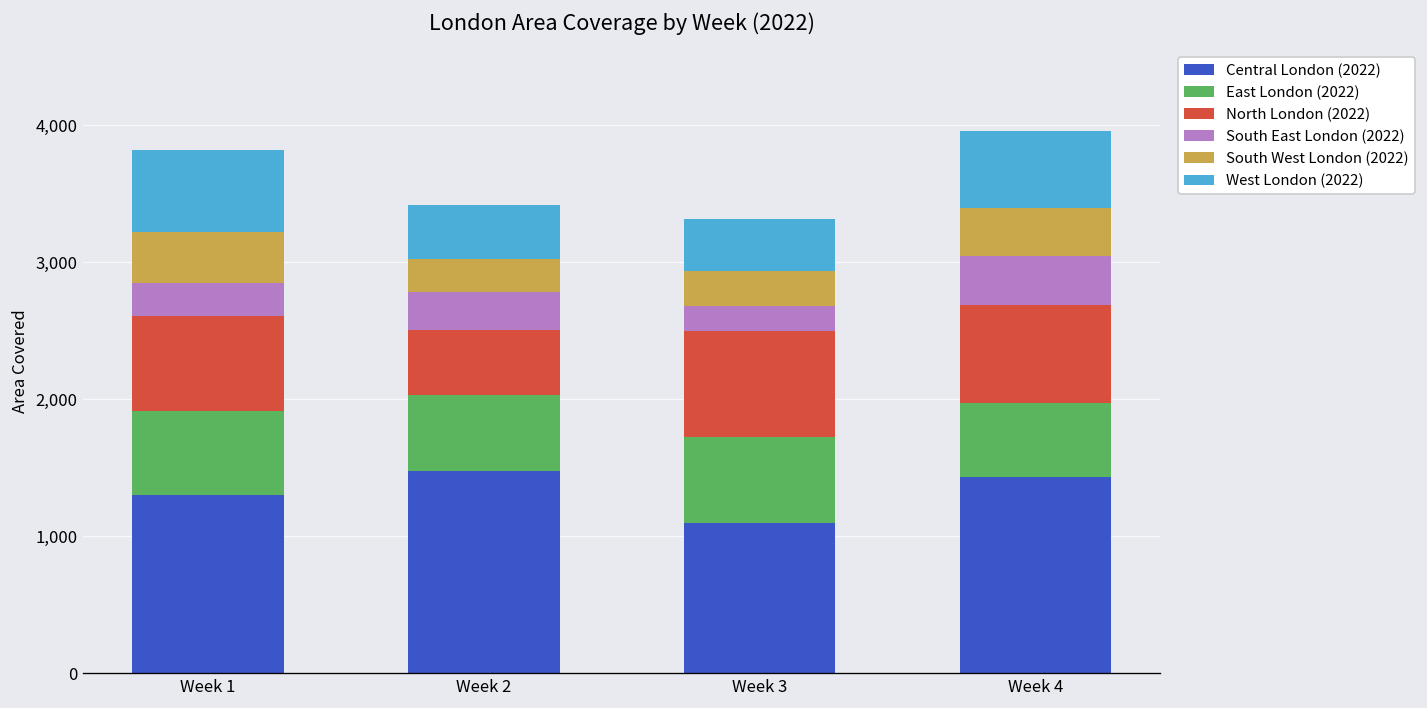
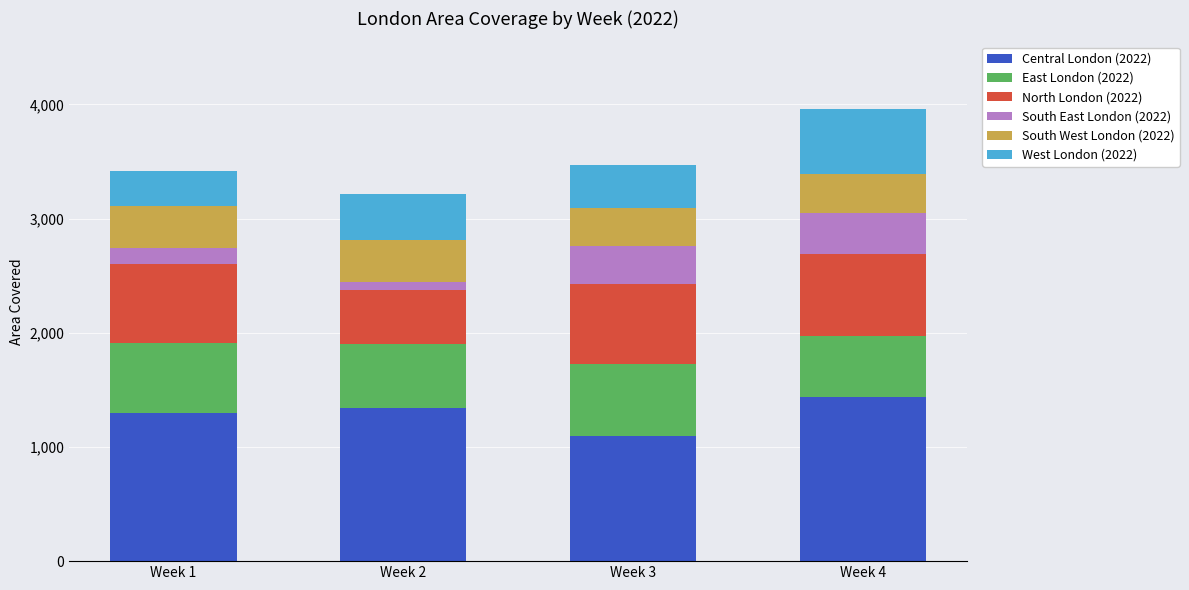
  {
    "Central London (2022)": {
      "Week 1": "1,300",
-     "Week 2": "1,480",
+     "Week 2": "1,340",
      "Week 3": "1,100",
      "Week 4": "1,430"
    },
    "East London (2022)": {
      "Week 1": "610",
      "Week 2": "560",
      "Week 3": "630",
      "Week 4": "540"
    },
    "North London (2022)": {
      "Week 1": "690",
      "Week 2": "480",
-     "Week 3": "780",
+     "Week 3": "700",
      "Week 4": "720"
    },
    "South East London (2022)": {
-     "Week 1": "250",
-     "Week 2": "280",
-     "Week 3": "180",
+     "Week 1": "140",
+     "Week 2": "70",
+     "Week 3": "330",
      "Week 4": "360"
    },
    "South West London (2022)": {
      "Week 1": "370",
-     "Week 2": "240",
-     "Week 3": "260",
+     "Week 2": "370",
+     "Week 3": "340",
      "Week 4": "350"
    },
    "West London (2022)": {
-     "Week 1": "600",
+     "Week 1": "310",
      "Week 2": "400",
      "Week 3": "380",
      "Week 4": "560"
    }
  }
